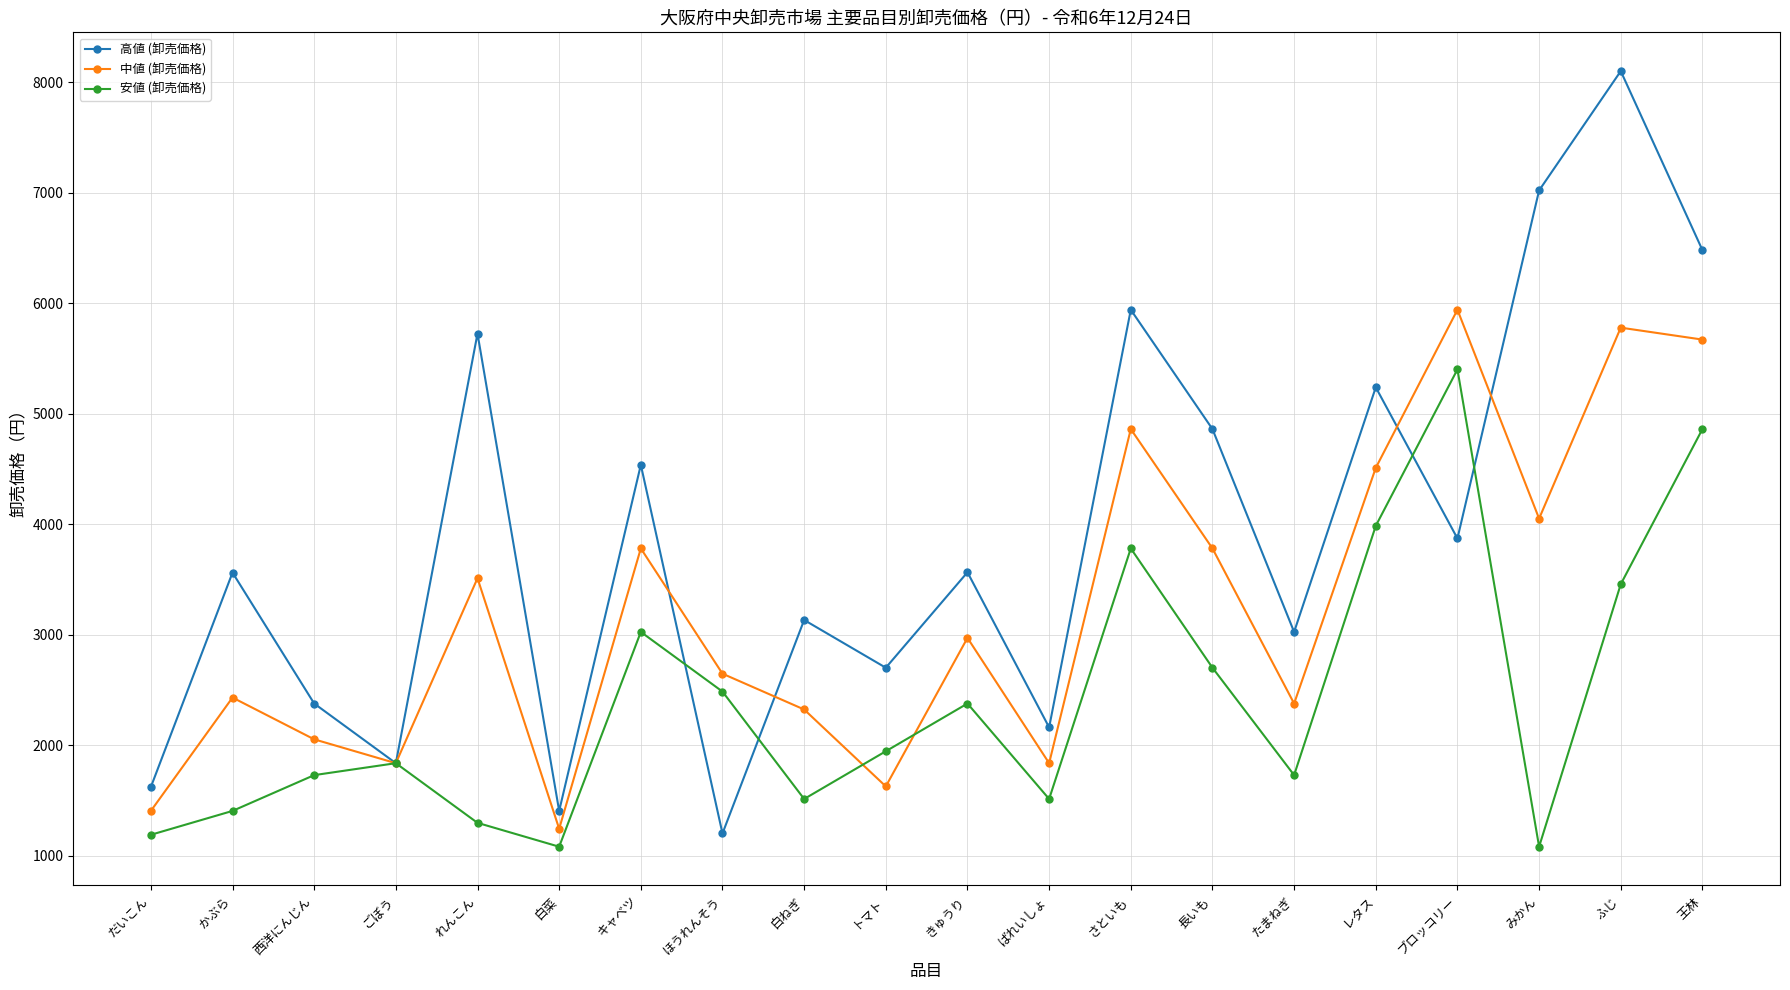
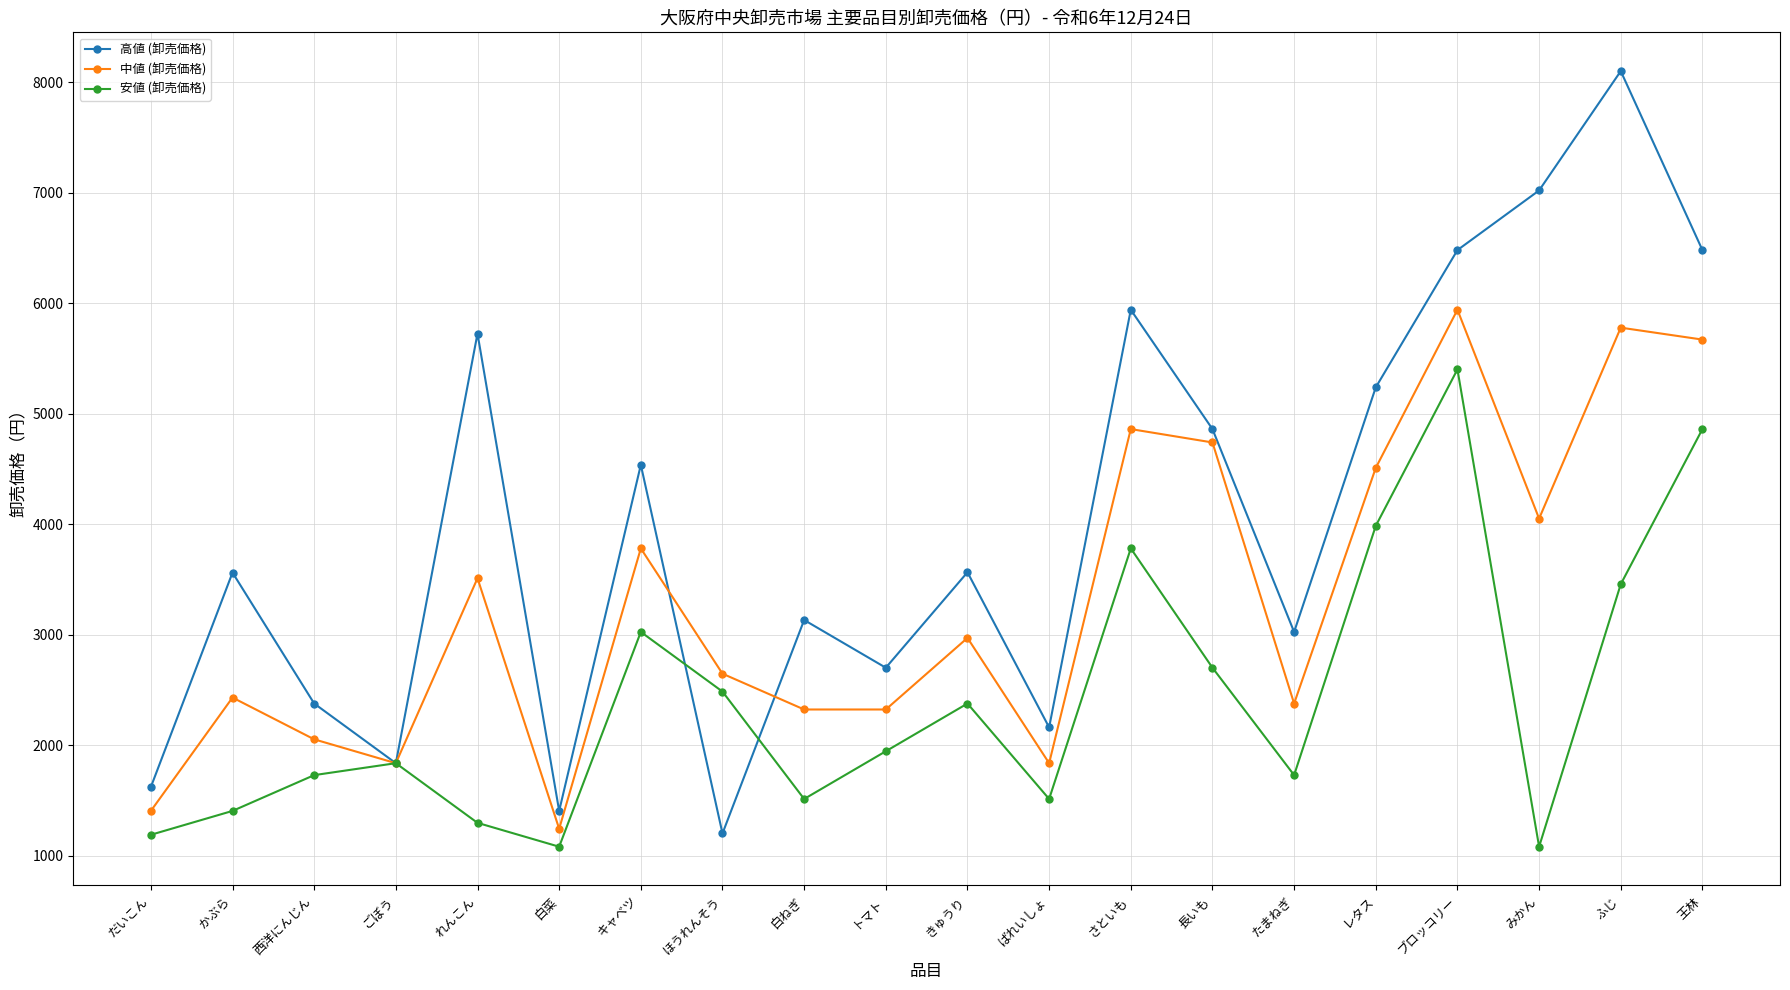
  {
    "高値 (卸売価格)": {
      "だいこん": 1620,
      "かぶら": 3560,
      "西洋にんじん": 2380,
      "れんこん": 5720,
      "白菜": 1400,
      "キャベツ": 4540,
      "ほうれんそう": 1200,
      "白ねぎ": 3130,
      "トマト": 2700,
      "きゅうり": 3560,
      "ばれいしょ": 2160,
      "さといも": 5940,
      "長いも": 4860,
      "たまねぎ": 3020,
      "レタス": 5240,
-     "ブロッコリー": 3870,
+     "ブロッコリー": 6480,
      "みかん": 7020,
      "ふじ": 8100,
      "王林": 6480
    },
    "中値 (卸売価格)": {
      "だいこん": 1400,
      "かぶら": 2430,
      "西洋にんじん": 2050,
      "れんこん": 3510,
      "白菜": 1240,
      "キャベツ": 3780,
      "ほうれんそう": 2650,
      "白ねぎ": 2320,
-     "トマト": 1630,
+     "トマト": 2320,
      "きゅうり": 2970,
      "ばれいしょ": 1840,
      "さといも": 4860,
-     "長いも": 3780,
+     "長いも": 4740,
      "たまねぎ": 2380,
      "レタス": 4510,
      "ブロッコリー": 5940,
      "みかん": 4050,
      "ふじ": 5780,
      "王林": 5670
    },
    "安値 (卸売価格)": {
      "だいこん": 1190,
      "かぶら": 1400,
      "西洋にんじん": 1730,
      "れんこん": 1300,
      "白菜": 1080,
      "キャベツ": 3020,
      "ほうれんそう": 2480,
      "白ねぎ": 1510,
      "トマト": 1940,
      "きゅうり": 2380,
      "ばれいしょ": 1510,
      "さといも": 3780,
      "長いも": 2700,
      "たまねぎ": 1730,
      "レタス": 3980,
      "ブロッコリー": 5400,
      "みかん": 1080,
      "ふじ": 3460,
      "王林": 4860
    }
  }
